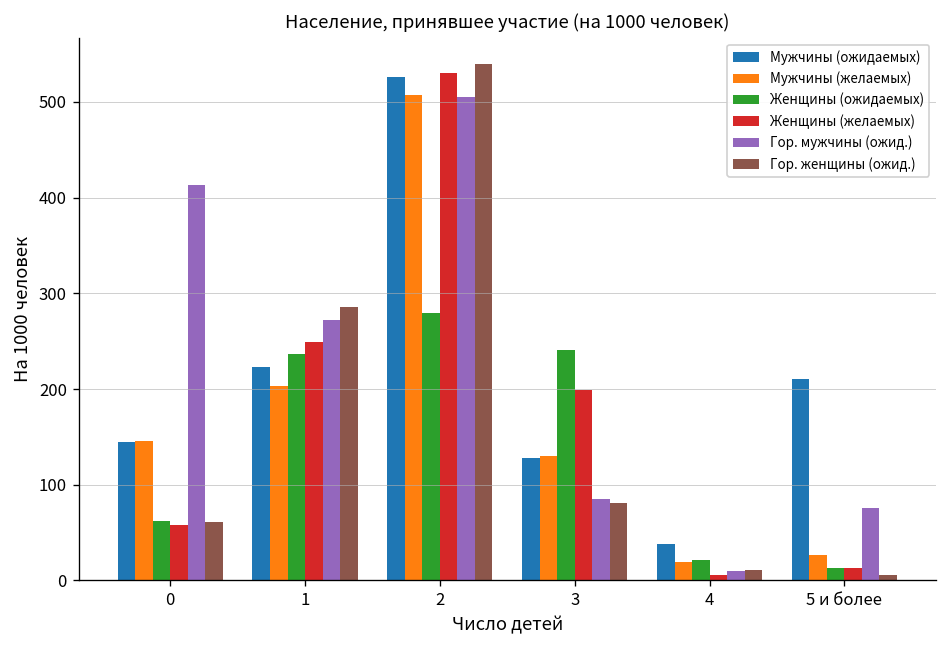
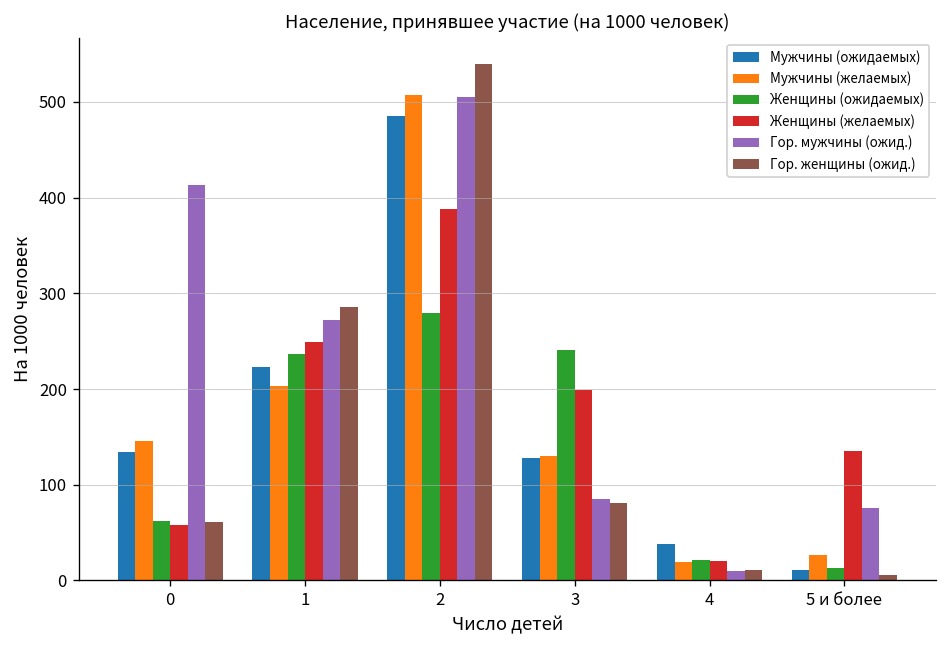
  {
    "Мужчины (ожидаемых)": {
-     "0": 150,
+     "0": 130,
      "1": 220,
-     "2": 530,
+     "2": 490,
      "3": 130,
      "4": 40,
-     "5 и более": 210
+     "5 и более": 10
    },
    "Мужчины (желаемых)": {
      "0": 150,
      "1": 200,
      "2": 510,
      "3": 130,
      "4": 20,
      "5 и более": 30
    },
    "Женщины (ожидаемых)": {
      "0": 60,
      "1": 240,
      "2": 280,
      "3": 240,
      "4": 20,
      "5 и более": 10
    },
    "Женщины (желаемых)": {
      "0": 60,
      "1": 250,
-     "2": 530,
+     "2": 390,
      "3": 200,
-     "4": 10,
-     "5 и более": 10
+     "4": 20,
+     "5 и более": 140
    },
    "Гор. мужчины (ожид.)": {
      "0": 410,
      "1": 270,
      "2": 510,
      "3": 90,
      "4": 10,
      "5 и более": 80
    },
    "Гор. женщины (ожид.)": {
      "0": 60,
      "1": 290,
      "2": 540,
      "3": 80,
      "4": 10,
      "5 и более": 10
    }
  }
